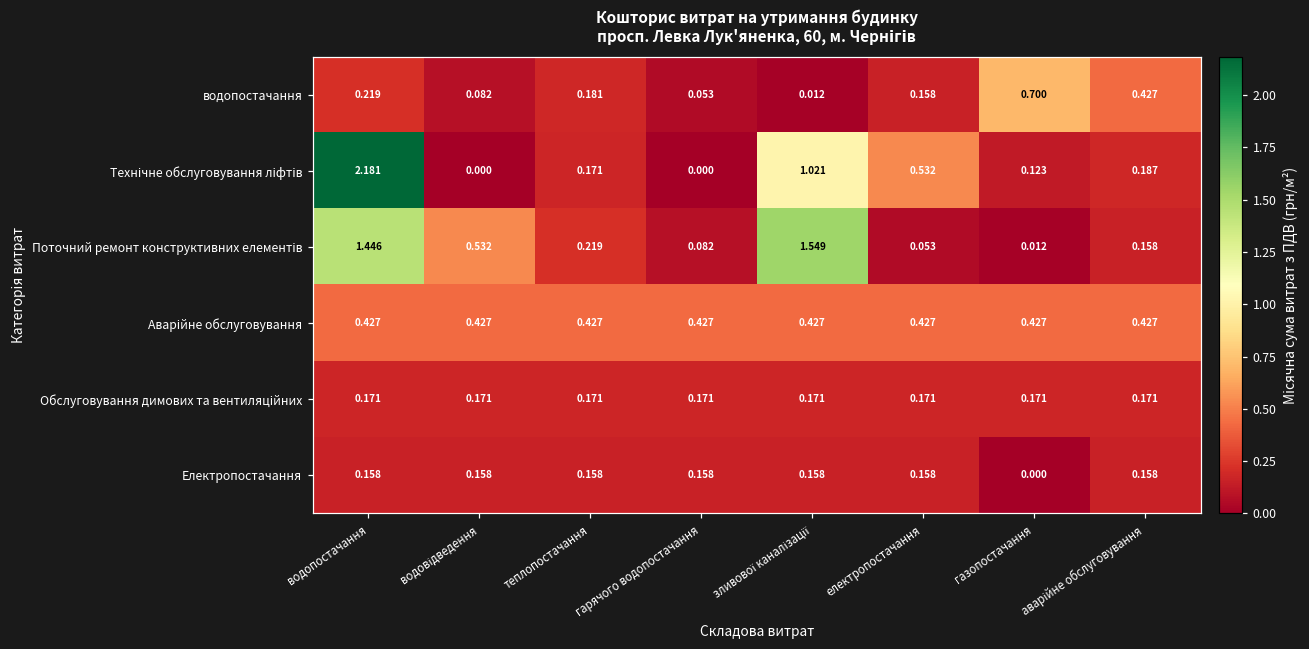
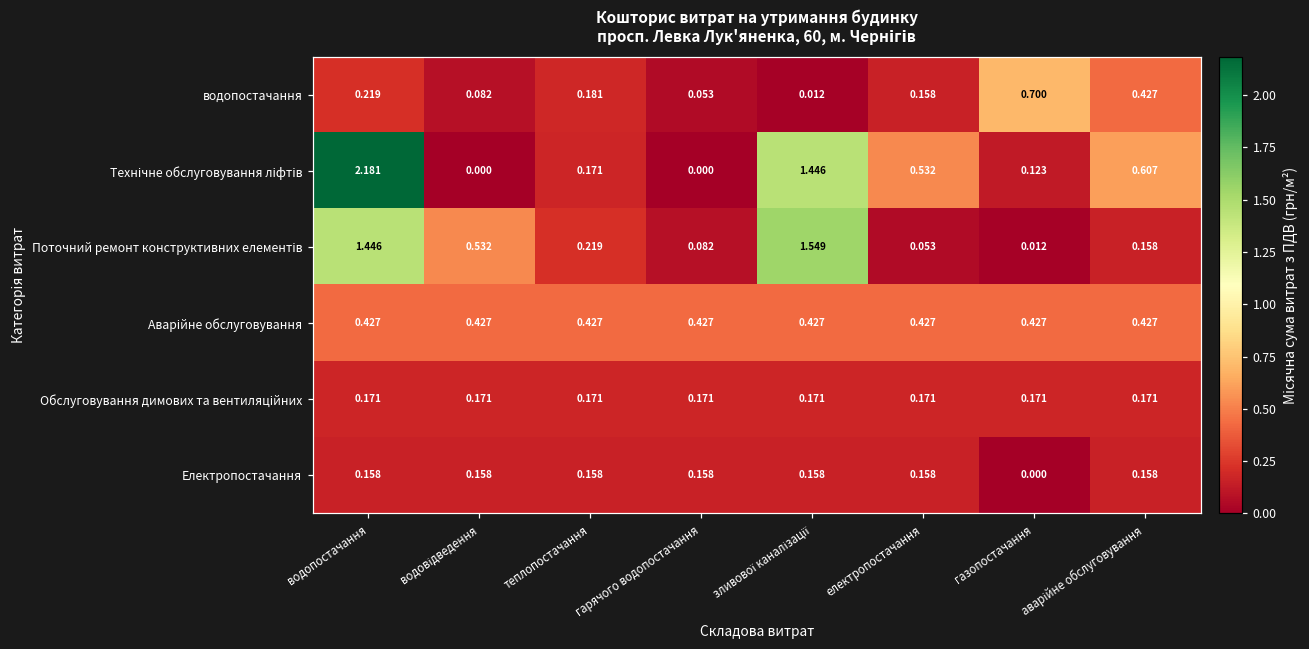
  {
    "водопостачання": {
      "водопостачання": 0.219,
      "водовідведення": 0.082,
      "теплопостачання": 0.181,
      "гарячого водопостачання": 0.053,
      "зливової каналізації": 0.012,
      "електропостачання": 0.158,
      "газопостачання": 0.700,
      "аварійне обслуговування": 0.427
    },
    "Технічне обслуговування ліфтів": {
      "водопостачання": 2.181,
      "водовідведення": 0.000,
      "теплопостачання": 0.171,
      "гарячого водопостачання": 0.000,
-     "зливової каналізації": 1.021,
+     "зливової каналізації": 1.446,
      "електропостачання": 0.532,
      "газопостачання": 0.123,
-     "аварійне обслуговування": 0.187
+     "аварійне обслуговування": 0.607
    },
    "Поточний ремонт конструктивних елементів": {
      "водопостачання": 1.446,
      "водовідведення": 0.532,
      "теплопостачання": 0.219,
      "гарячого водопостачання": 0.082,
      "зливової каналізації": 1.549,
      "електропостачання": 0.053,
      "газопостачання": 0.012,
      "аварійне обслуговування": 0.158
    },
    "Аварійне обслуговування": {
      "водопостачання": 0.427,
      "водовідведення": 0.427,
      "теплопостачання": 0.427,
      "гарячого водопостачання": 0.427,
      "зливової каналізації": 0.427,
      "електропостачання": 0.427,
      "газопостачання": 0.427,
      "аварійне обслуговування": 0.427
    },
    "Обслуговування димових та вентиляційних": {
      "водопостачання": 0.171,
      "водовідведення": 0.171,
      "теплопостачання": 0.171,
      "гарячого водопостачання": 0.171,
      "зливової каналізації": 0.171,
      "електропостачання": 0.171,
      "газопостачання": 0.171,
      "аварійне обслуговування": 0.171
    },
    "Електропостачання": {
      "водопостачання": 0.158,
      "водовідведення": 0.158,
      "теплопостачання": 0.158,
      "гарячого водопостачання": 0.158,
      "зливової каналізації": 0.158,
      "електропостачання": 0.158,
      "газопостачання": 0.000,
      "аварійне обслуговування": 0.158
    }
  }
